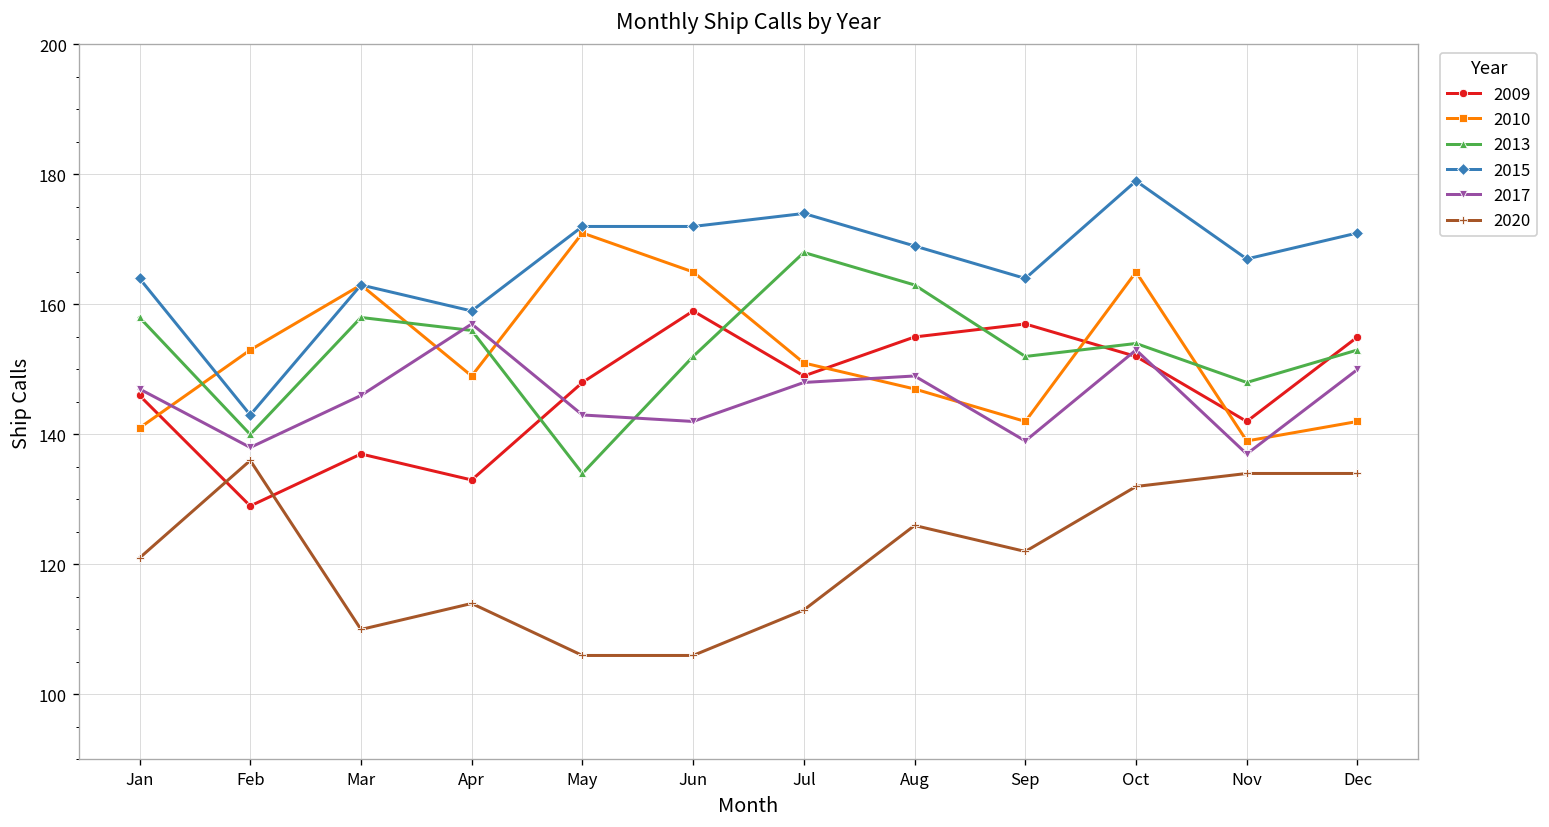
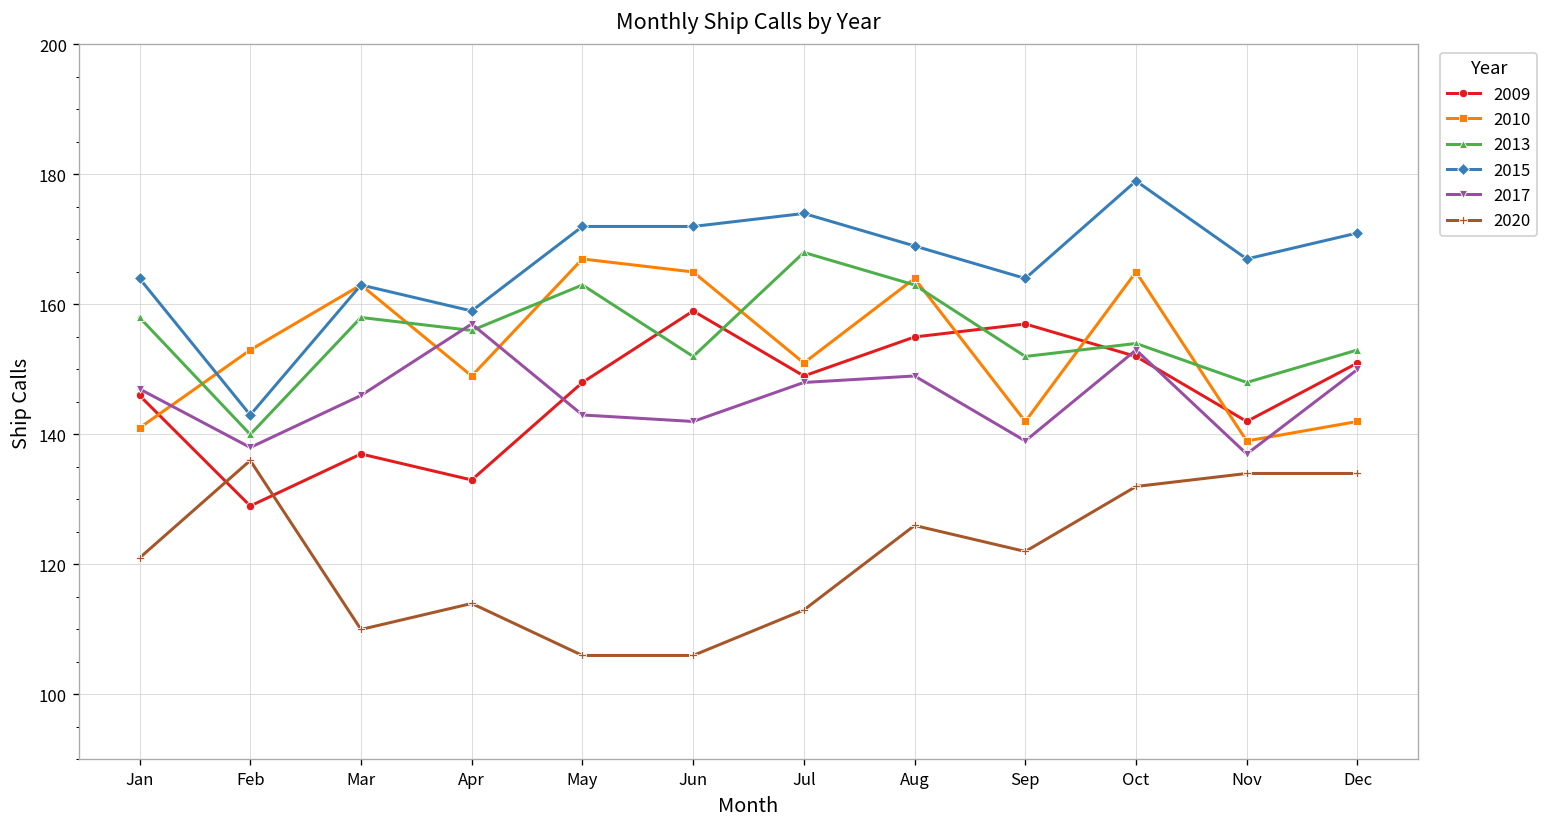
  {
    "2009": {
      "Jan": 146,
      "Feb": 129,
      "Mar": 137,
      "Apr": 133,
      "May": 148,
      "Jun": 159,
      "Jul": 149,
      "Aug": 155,
      "Sep": 157,
      "Oct": 152,
      "Nov": 142,
-     "Dec": 155
+     "Dec": 151
    },
    "2010": {
      "Jan": 141,
      "Feb": 153,
      "Apr": 149,
-     "May": 171,
+     "May": 167,
      "Jun": 165,
      "Jul": 151,
-     "Aug": 147,
+     "Aug": 164,
      "Sep": 142,
      "Oct": 165,
      "Nov": 139,
      "Dec": 142
    },
    "2013": {
      "Jan": 158,
      "Feb": 140,
      "Mar": 158,
      "Apr": 156,
-     "May": 134,
+     "May": 163,
      "Jun": 152,
      "Jul": 168,
      "Aug": 163,
      "Sep": 152,
      "Oct": 154,
      "Nov": 148,
      "Dec": 153
    },
    "2015": {
      "Jan": 164,
      "Feb": 143,
      "Apr": 159,
      "May": 172,
      "Jun": 172,
      "Jul": 174,
      "Aug": 169,
      "Sep": 164,
      "Oct": 179,
      "Nov": 167,
      "Dec": 171
    },
    "2017": {
      "Jan": 147,
      "Feb": 138,
      "Mar": 146,
      "Apr": 157,
      "May": 143,
      "Jun": 142,
      "Jul": 148,
      "Aug": 149,
      "Sep": 139,
      "Oct": 153,
      "Nov": 137,
      "Dec": 150
    },
    "2020": {
      "Jan": 121,
      "Feb": 136,
      "Mar": 110,
      "Apr": 114,
      "May": 106,
      "Jun": 106,
      "Jul": 113,
      "Aug": 126,
      "Sep": 122,
      "Oct": 132,
      "Nov": 134,
      "Dec": 134
    }
  }
